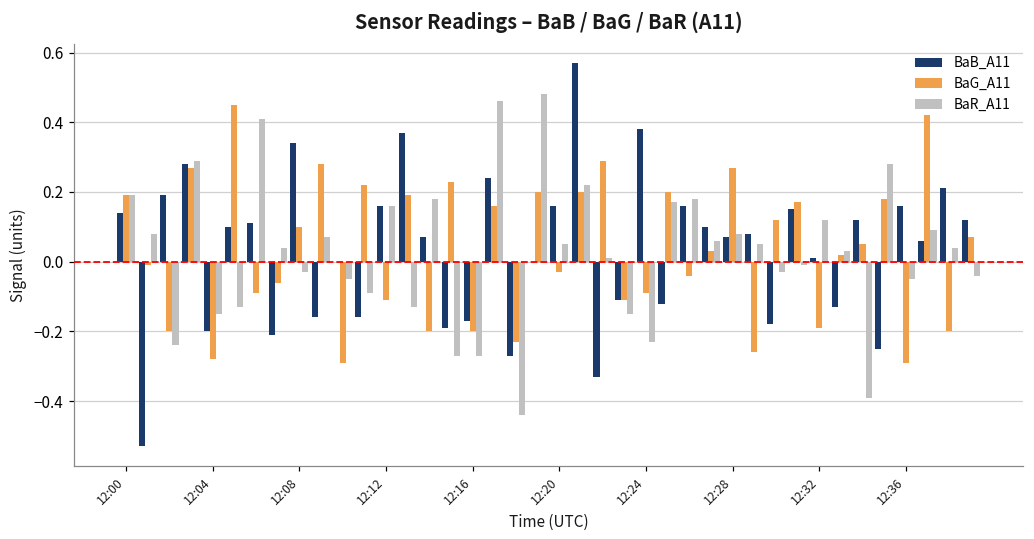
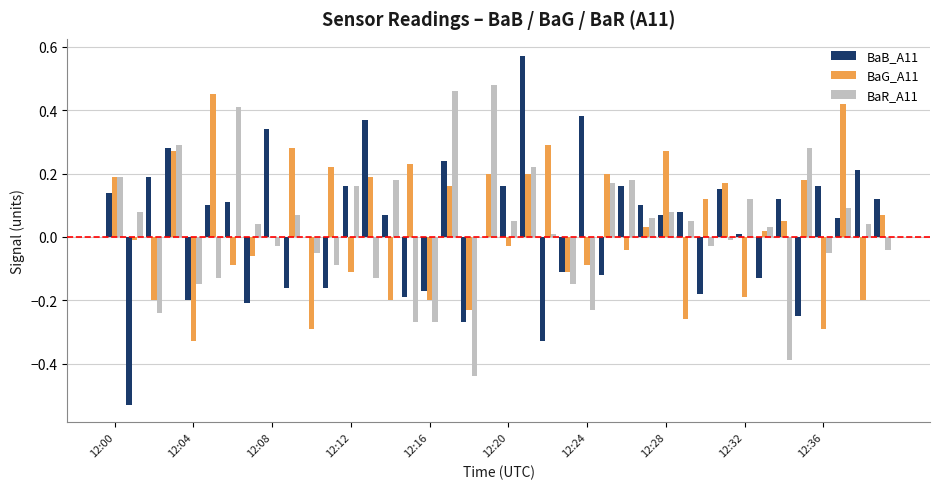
  {
    "BaG_A11": {
      "12:00": 0.19,
-     "12:04": -0.28,
-     "12:08": 0.1,
+     "12:04": -0.33,
+     "12:08": 0.0,
      "12:12": -0.11,
      "12:16": -0.20,
      "12:20": -0.03,
      "12:24": -0.09,
      "12:28": 0.27,
      "12:32": -0.19,
      "12:36": -0.29
    }
  }
